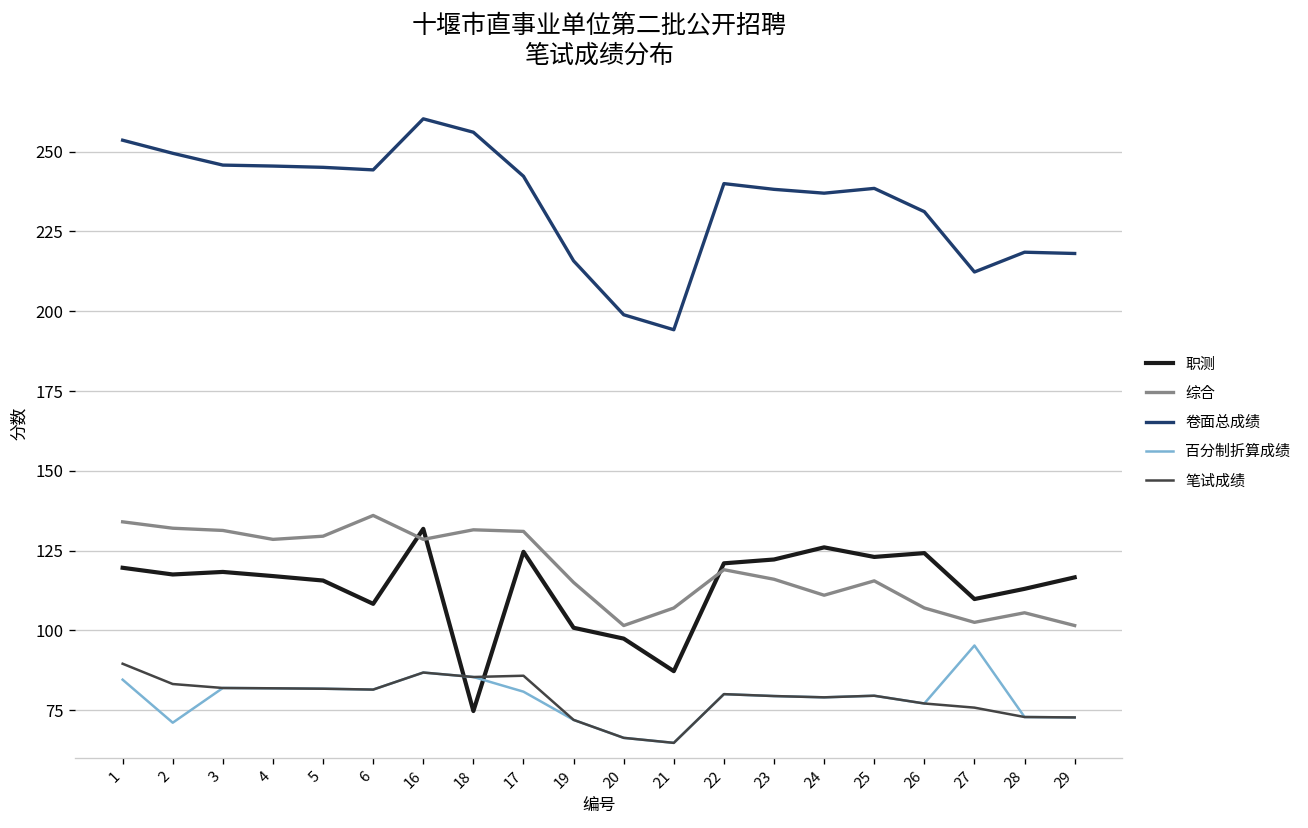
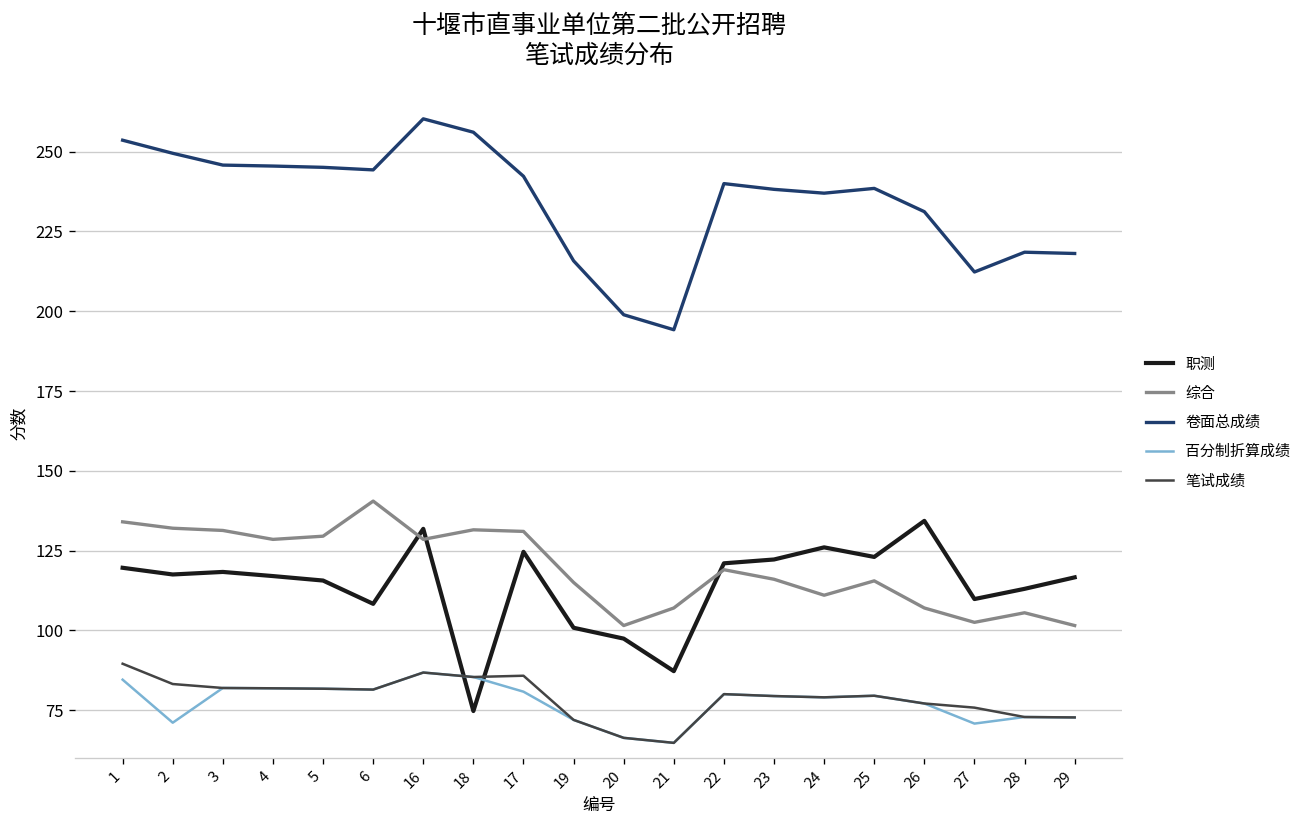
  {
    "职测": {
      "1": 120,
      "2": 118,
      "3": 118,
      "4": 117,
      "5": 116,
      "6": 108,
      "16": 132,
      "18": 75,
      "17": 125,
      "19": 101,
      "20": 97,
      "21": 87,
      "22": 121,
      "23": 122,
      "24": 126,
      "25": 123,
-     "26": 124,
+     "26": 134,
      "27": 110,
      "28": 113,
      "29": 117
    },
    "综合": {
      "1": 134,
      "2": 132,
      "3": 131,
      "4": 129,
      "5": 130,
-     "6": 136,
+     "6": 141,
      "16": 129,
      "18": 132,
      "17": 131,
      "19": 115,
      "20": 102,
      "21": 107,
      "22": 119,
      "23": 116,
      "24": 111,
      "25": 116,
      "26": 107,
      "27": 103,
      "28": 106,
      "29": 102
    },
    "百分制折算成绩": {
      "1": 85,
      "2": 71,
      "17": 81,
-     "27": 95
+     "27": 71
    }
  }
